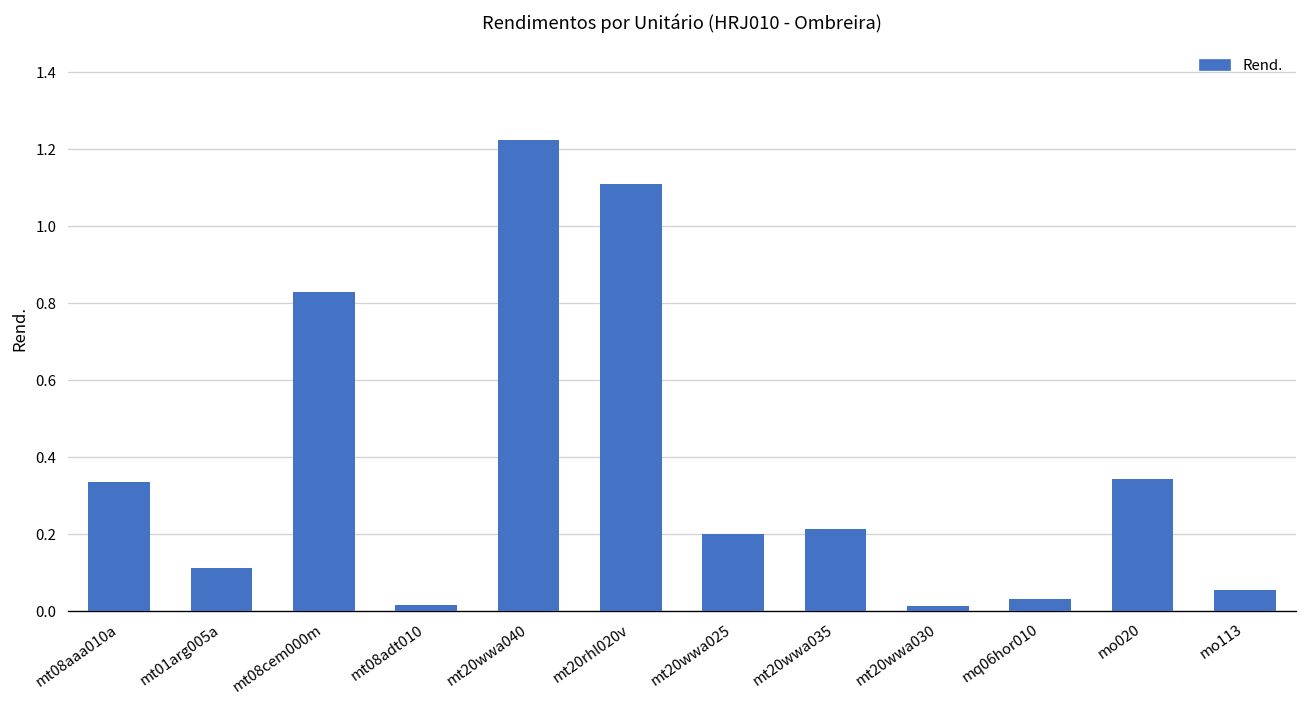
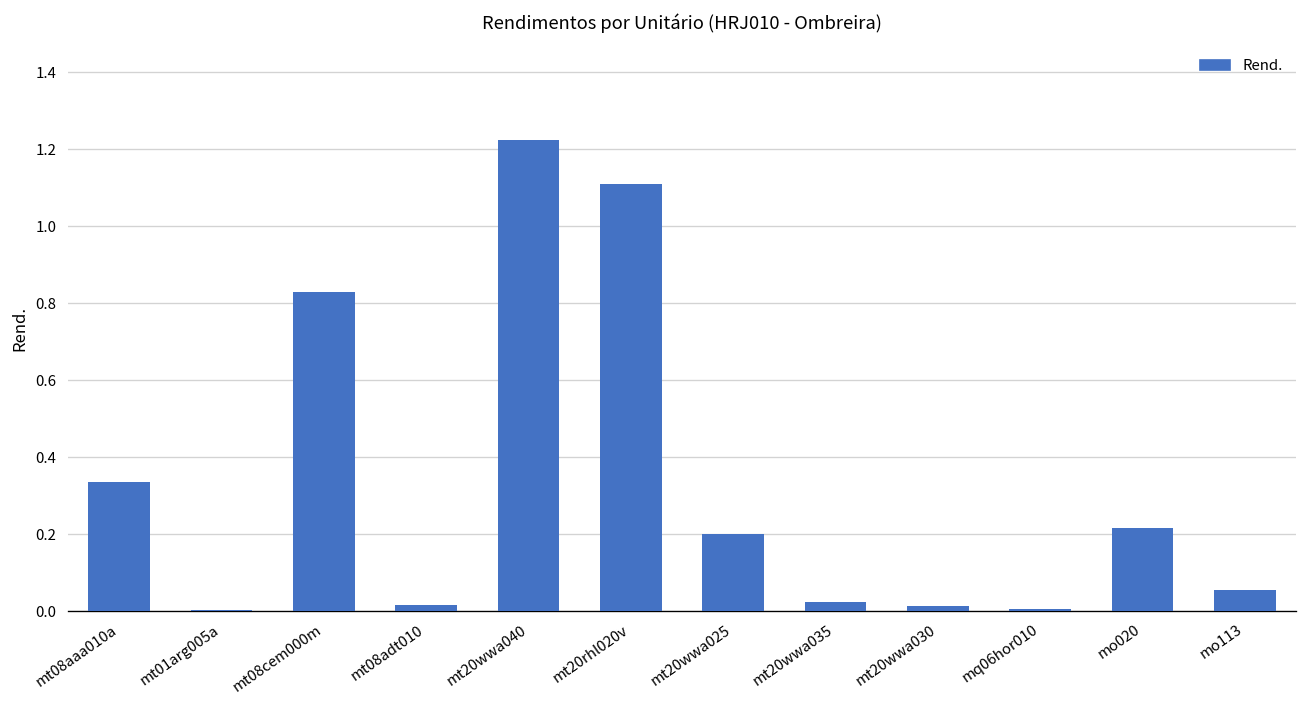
  {
    "mt08aaa010a": 0.34,
-   "mt01arg005a": 0.11,
+   "mt01arg005a": 0.00,
    "mt08cem000m": 0.83,
    "mt08adt010": 0.02,
    "mt20wwa040": 1.22,
    "mt20rhl020v": 1.11,
    "mt20wwa025": 0.20,
-   "mt20wwa035": 0.21,
+   "mt20wwa035": 0.02,
    "mt20wwa030": 0.01,
-   "mq06hor010": 0.03,
-   "mo020": 0.34,
+   "mq06hor010": 0.01,
+   "mo020": 0.22,
    "mo113": 0.06
  }
